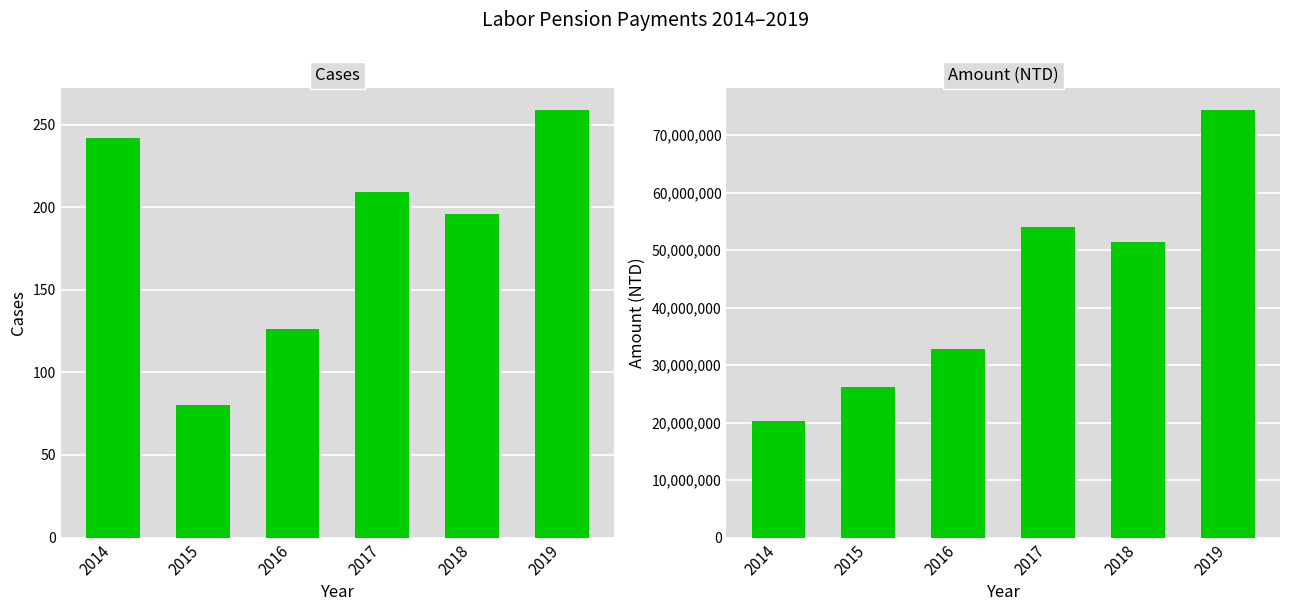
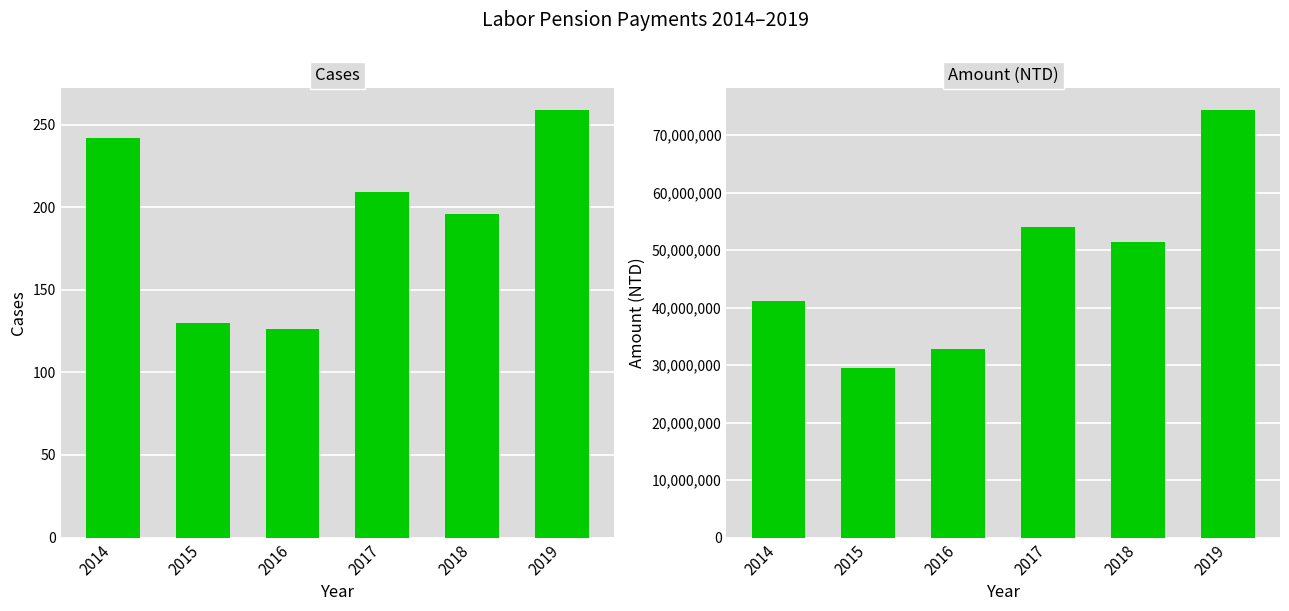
  {
    "Cases": {
      "2014": "242",
-     "2015": "80",
+     "2015": "130",
      "2016": "126",
      "2017": "209",
      "2018": "196",
      "2019": "259"
    },
    "Amount (NTD)": {
-     "2014": "20,000,000",
-     "2015": "26,000,000",
+     "2014": "41,000,000",
+     "2015": "29,000,000",
      "2016": "33,000,000",
      "2017": "54,000,000",
      "2018": "51,000,000",
      "2019": "74,000,000"
    }
  }
